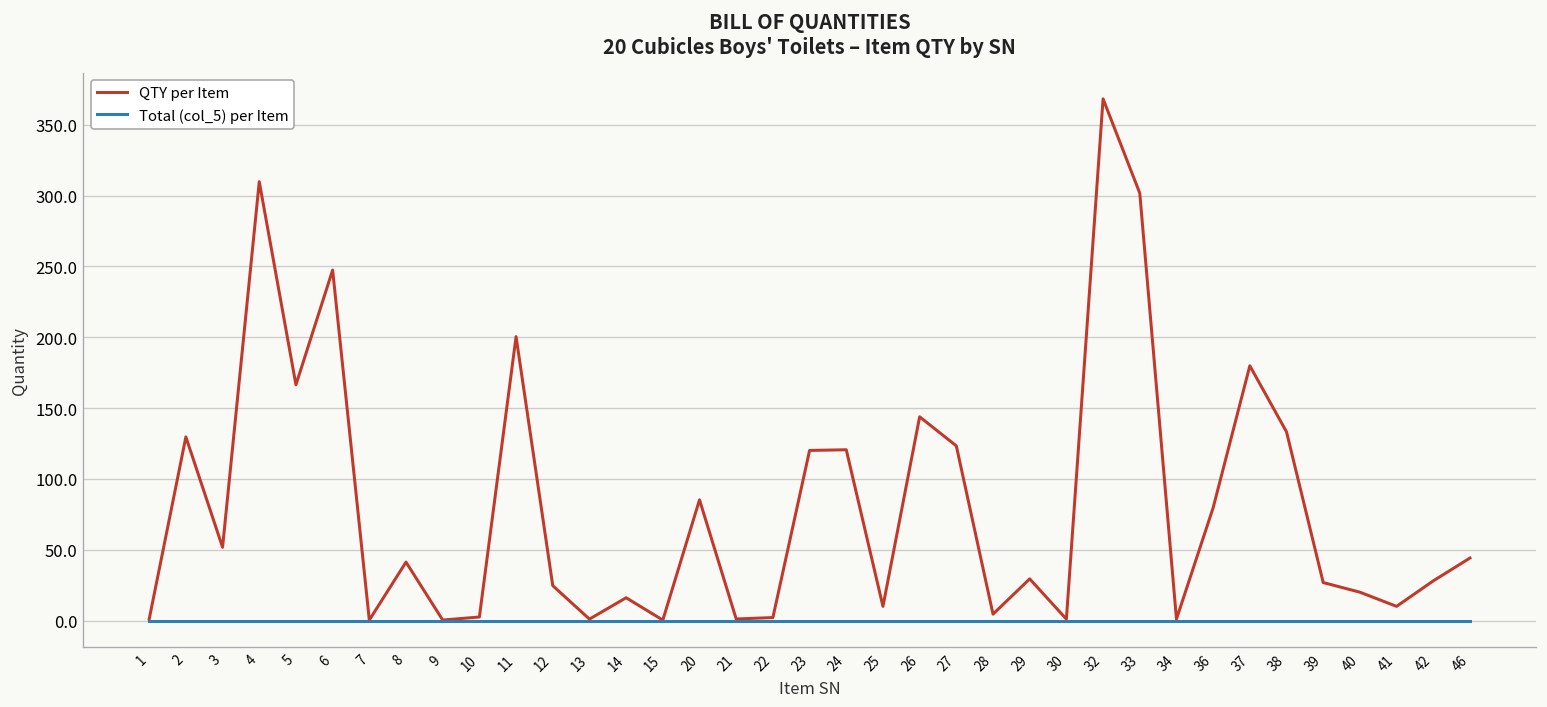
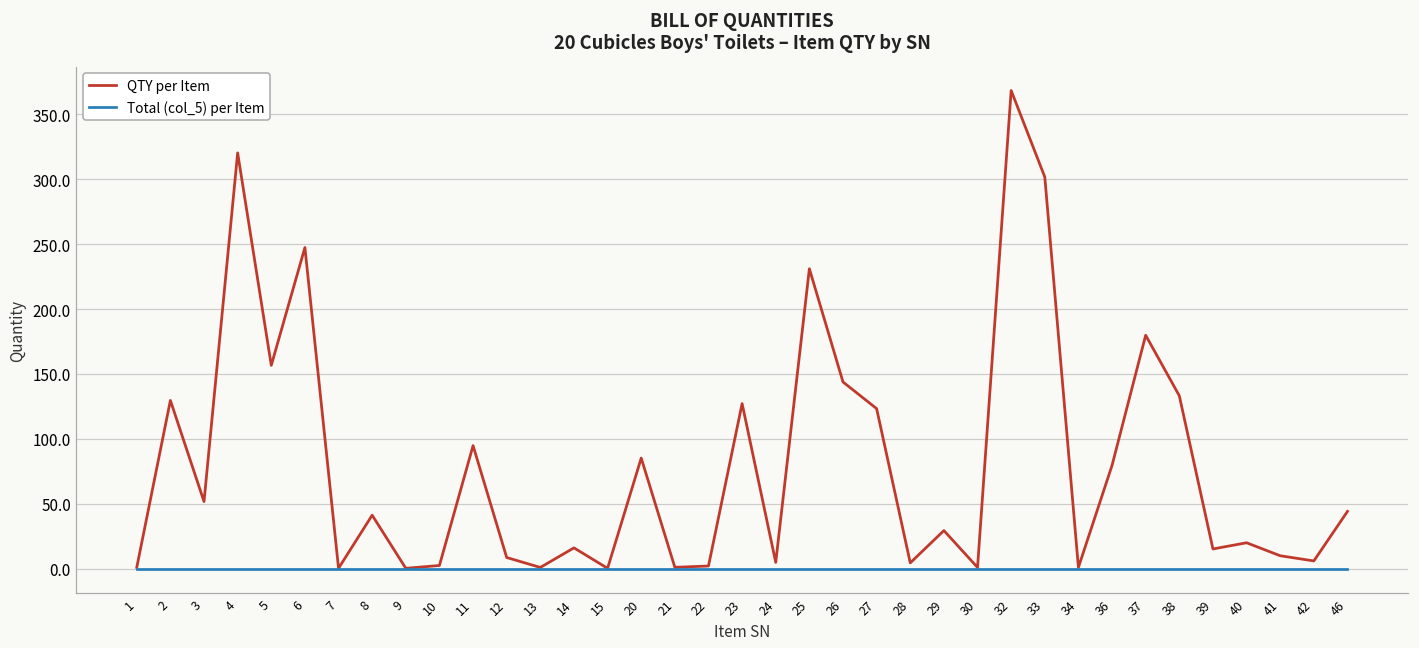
  {
    "QTY per Item": {
      "2": 130,
      "3": 52,
-     "4": 310,
-     "5": 166,
+     "4": 320,
+     "5": 157,
      "6": 247,
      "8": 41,
      "10": 2,
-     "11": 200,
-     "12": 25,
+     "11": 95,
+     "12": 9,
      "14": 16,
      "20": 85,
-     "23": 120,
-     "24": 121,
-     "25": 10,
+     "23": 127,
+     "24": 5,
+     "25": 231,
      "26": 144,
      "27": 123,
      "28": 5,
      "29": 29,
      "32": 368,
      "33": 302,
      "36": 80,
      "37": 180,
      "38": 133,
-     "39": 27,
+     "39": 15,
      "40": 20,
      "41": 10,
-     "42": 28,
+     "42": 6,
      "46": 44
    },
    "Total (col_5) per Item": {
      "2": 0,
      "3": 0,
      "4": 0,
      "5": 0,
      "6": 0,
      "8": 0,
      "10": 0,
      "11": 0,
      "12": 0,
      "14": 0,
      "20": 0,
      "23": 0,
      "24": 0,
      "25": 0,
      "26": 0,
      "27": 0,
      "28": 0,
      "29": 0,
      "32": 0,
      "33": 0,
      "36": 0,
      "37": 0,
      "38": 0,
      "39": 0,
      "40": 0,
      "41": 0,
      "42": 0,
      "46": 0
    }
  }
